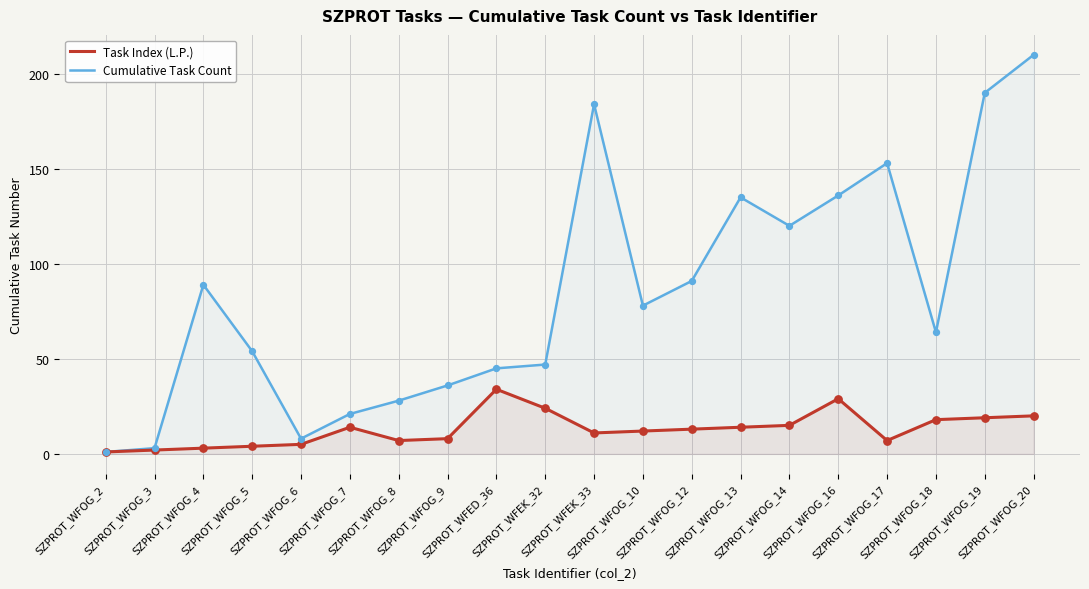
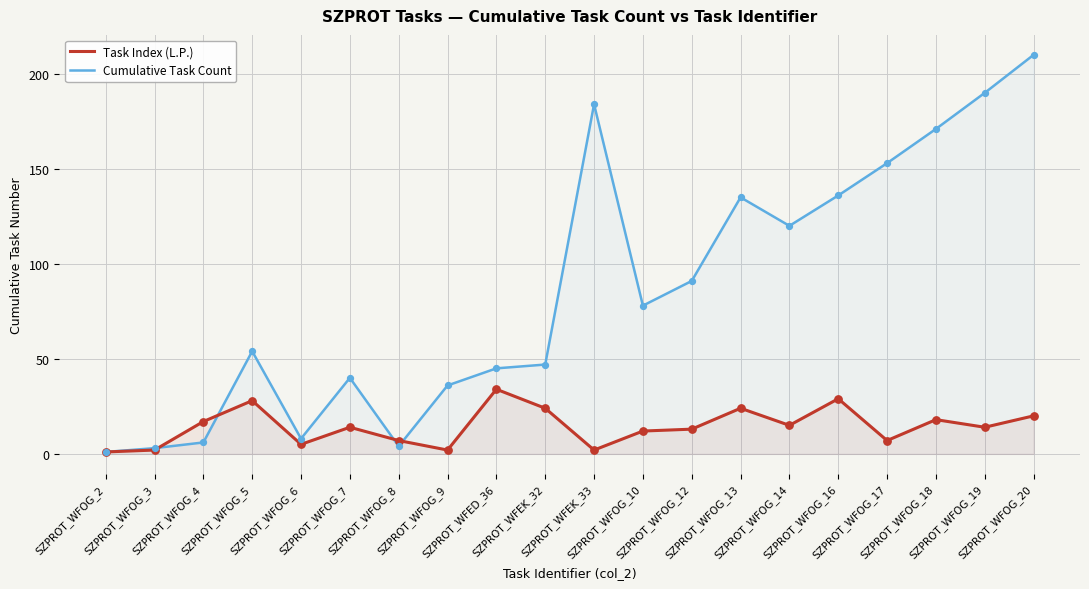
  {
    "Task Index (L.P.)": {
-     "SZPROT_WFOG_4": 3,
-     "SZPROT_WFOG_5": 4,
+     "SZPROT_WFOG_4": 17,
+     "SZPROT_WFOG_5": 28,
      "SZPROT_WFOG_6": 5,
      "SZPROT_WFOG_7": 14,
      "SZPROT_WFOG_8": 7,
-     "SZPROT_WFOG_9": 8,
+     "SZPROT_WFOG_9": 2,
      "SZPROT_WFED_36": 34,
      "SZPROT_WFEK_32": 24,
-     "SZPROT_WFEK_33": 11,
+     "SZPROT_WFEK_33": 2,
      "SZPROT_WFOG_10": 12,
      "SZPROT_WFOG_12": 13,
-     "SZPROT_WFOG_13": 14,
+     "SZPROT_WFOG_13": 24,
      "SZPROT_WFOG_14": 15,
      "SZPROT_WFOG_16": 29,
      "SZPROT_WFOG_17": 7,
      "SZPROT_WFOG_18": 18,
-     "SZPROT_WFOG_19": 19,
+     "SZPROT_WFOG_19": 14,
      "SZPROT_WFOG_20": 20
    },
    "Cumulative Task Count": {
-     "SZPROT_WFOG_4": 89,
+     "SZPROT_WFOG_4": 6,
      "SZPROT_WFOG_5": 54,
      "SZPROT_WFOG_6": 8,
-     "SZPROT_WFOG_7": 21,
-     "SZPROT_WFOG_8": 28,
+     "SZPROT_WFOG_7": 40,
+     "SZPROT_WFOG_8": 4,
      "SZPROT_WFOG_9": 36,
      "SZPROT_WFED_36": 45,
      "SZPROT_WFEK_32": 47,
      "SZPROT_WFEK_33": 184,
      "SZPROT_WFOG_10": 78,
      "SZPROT_WFOG_12": 91,
      "SZPROT_WFOG_13": 135,
      "SZPROT_WFOG_14": 120,
      "SZPROT_WFOG_16": 136,
      "SZPROT_WFOG_17": 153,
-     "SZPROT_WFOG_18": 64,
+     "SZPROT_WFOG_18": 171,
      "SZPROT_WFOG_19": 190,
      "SZPROT_WFOG_20": 210
    }
  }
